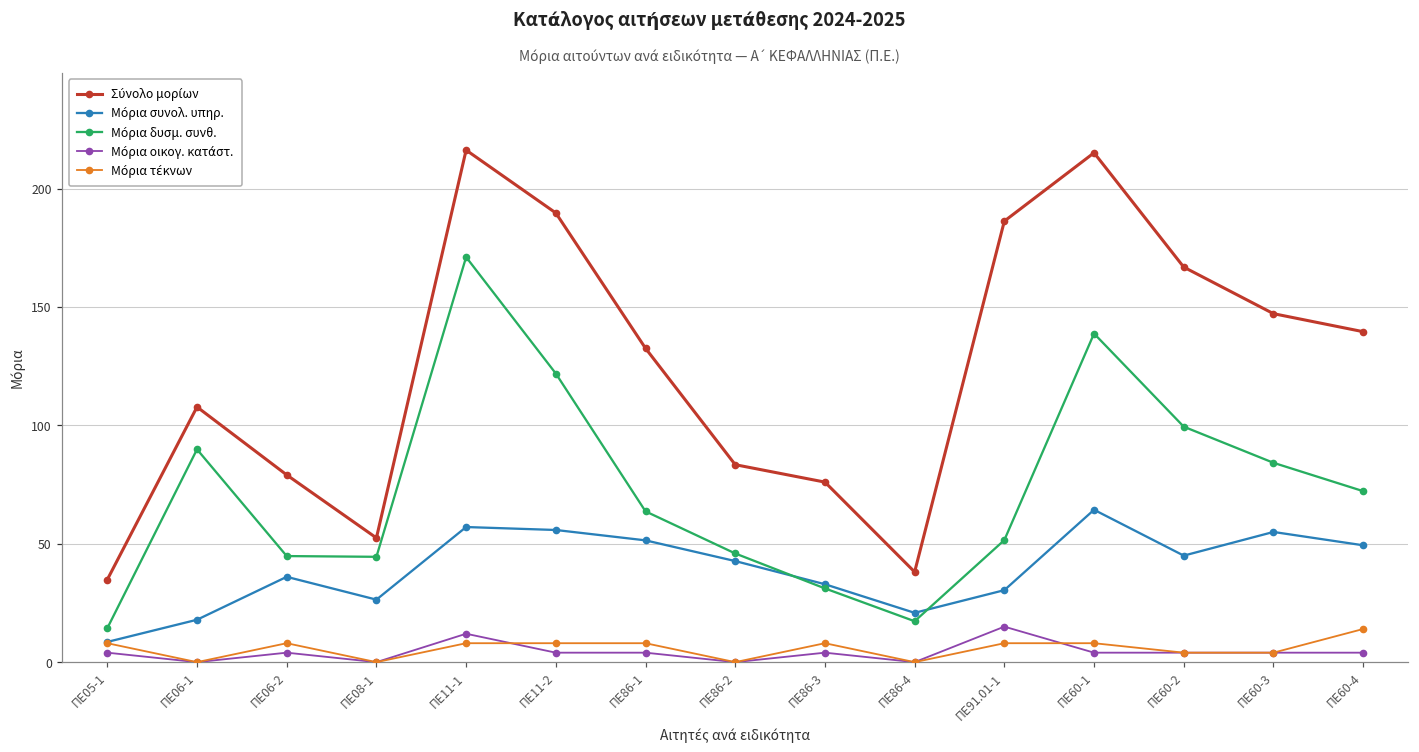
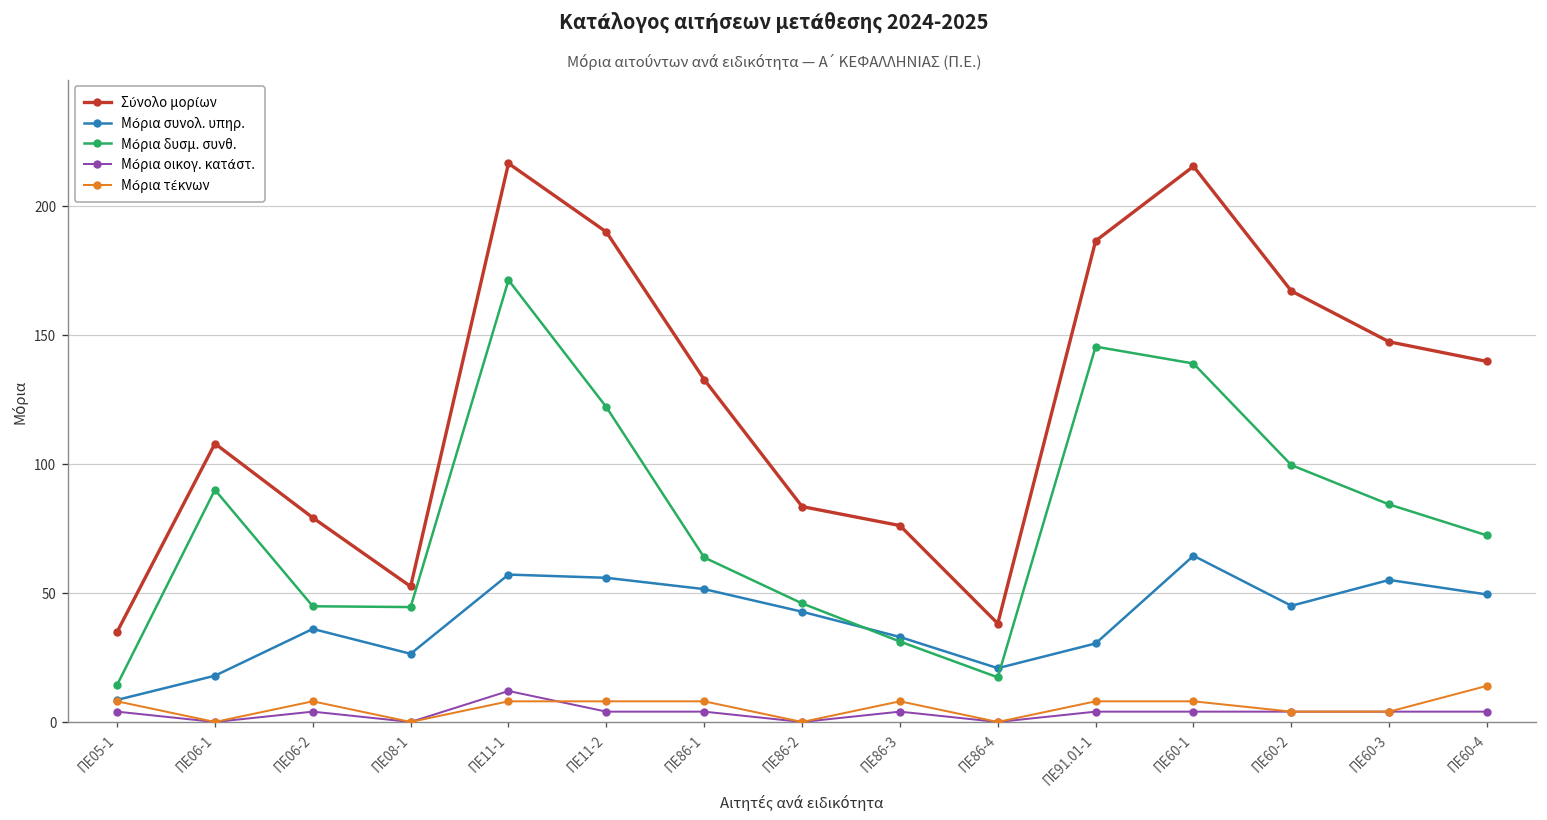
  {
    "Σύνολο μορίων": {
      "ΠΕ05-1": 35,
      "ΠΕ06-1": 108,
      "ΠΕ06-2": 79,
      "ΠΕ08-1": 52,
      "ΠΕ11-1": 216,
      "ΠΕ11-2": 190,
      "ΠΕ86-1": 133,
      "ΠΕ86-2": 83,
      "ΠΕ86-3": 76,
      "ΠΕ86-4": 38,
      "ΠΕ91.01-1": 186,
      "ΠΕ60-1": 215,
      "ΠΕ60-2": 167,
      "ΠΕ60-3": 147,
      "ΠΕ60-4": 140
    },
    "Μόρια συνολ. υπηρ.": {
      "ΠΕ06-1": 18,
      "ΠΕ06-2": 36,
      "ΠΕ08-1": 26,
      "ΠΕ11-1": 57,
      "ΠΕ11-2": 56,
      "ΠΕ86-1": 51,
      "ΠΕ86-2": 43,
      "ΠΕ86-3": 33,
      "ΠΕ86-4": 21,
      "ΠΕ91.01-1": 30,
      "ΠΕ60-1": 64,
      "ΠΕ60-2": 45,
      "ΠΕ60-3": 55,
      "ΠΕ60-4": 49
    },
    "Μόρια δυσμ. συνθ.": {
      "ΠΕ05-1": 14,
      "ΠΕ06-1": 90,
      "ΠΕ06-2": 45,
      "ΠΕ08-1": 45,
      "ΠΕ11-1": 171,
      "ΠΕ11-2": 122,
      "ΠΕ86-1": 64,
      "ΠΕ86-2": 46,
      "ΠΕ86-3": 31,
      "ΠΕ86-4": 17,
-     "ΠΕ91.01-1": 52,
+     "ΠΕ91.01-1": 145,
      "ΠΕ60-1": 139,
      "ΠΕ60-2": 99,
      "ΠΕ60-3": 84,
      "ΠΕ60-4": 72
    },
    "Μόρια οικογ. κατάστ.": {
      "ΠΕ05-1": 4,
      "ΠΕ06-2": 4,
      "ΠΕ11-1": 12,
      "ΠΕ11-2": 4,
      "ΠΕ86-1": 4,
      "ΠΕ86-3": 4,
-     "ΠΕ91.01-1": 15,
+     "ΠΕ91.01-1": 4,
      "ΠΕ60-1": 4,
      "ΠΕ60-4": 4
    },
    "Μόρια τέκνων": {
      "ΠΕ06-2": 8,
      "ΠΕ11-1": 8,
      "ΠΕ11-2": 8,
      "ΠΕ86-1": 8,
      "ΠΕ86-3": 8,
      "ΠΕ91.01-1": 8,
      "ΠΕ60-1": 8,
      "ΠΕ60-4": 14
    }
  }
